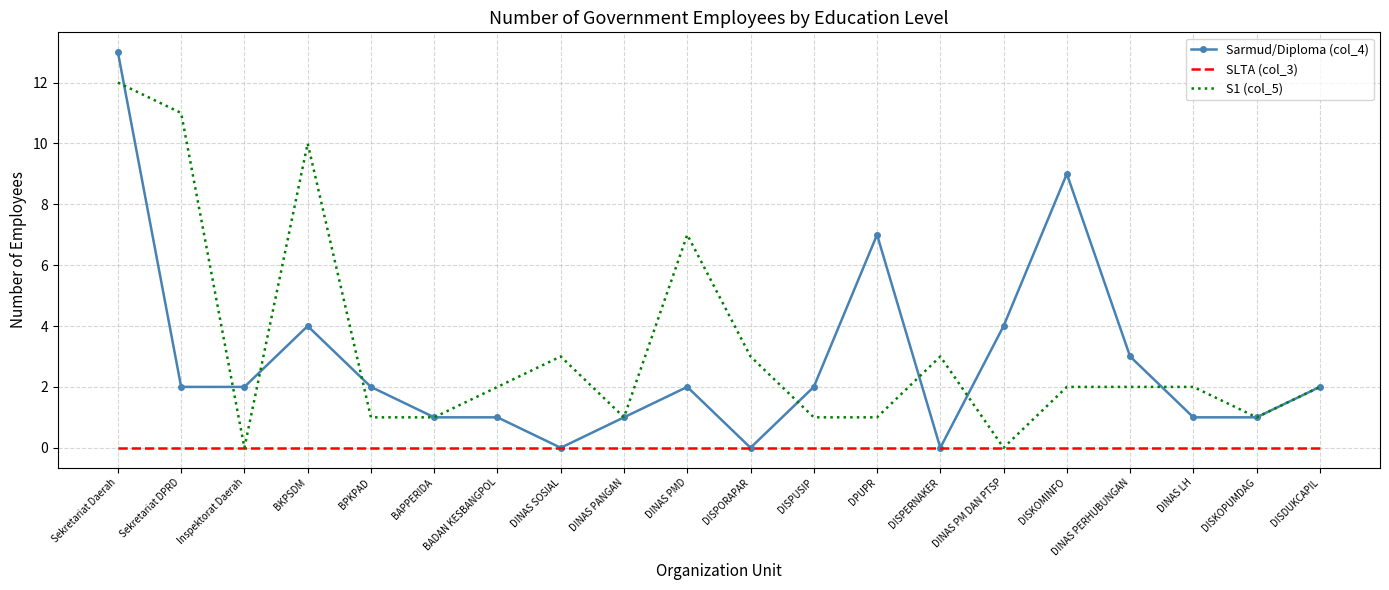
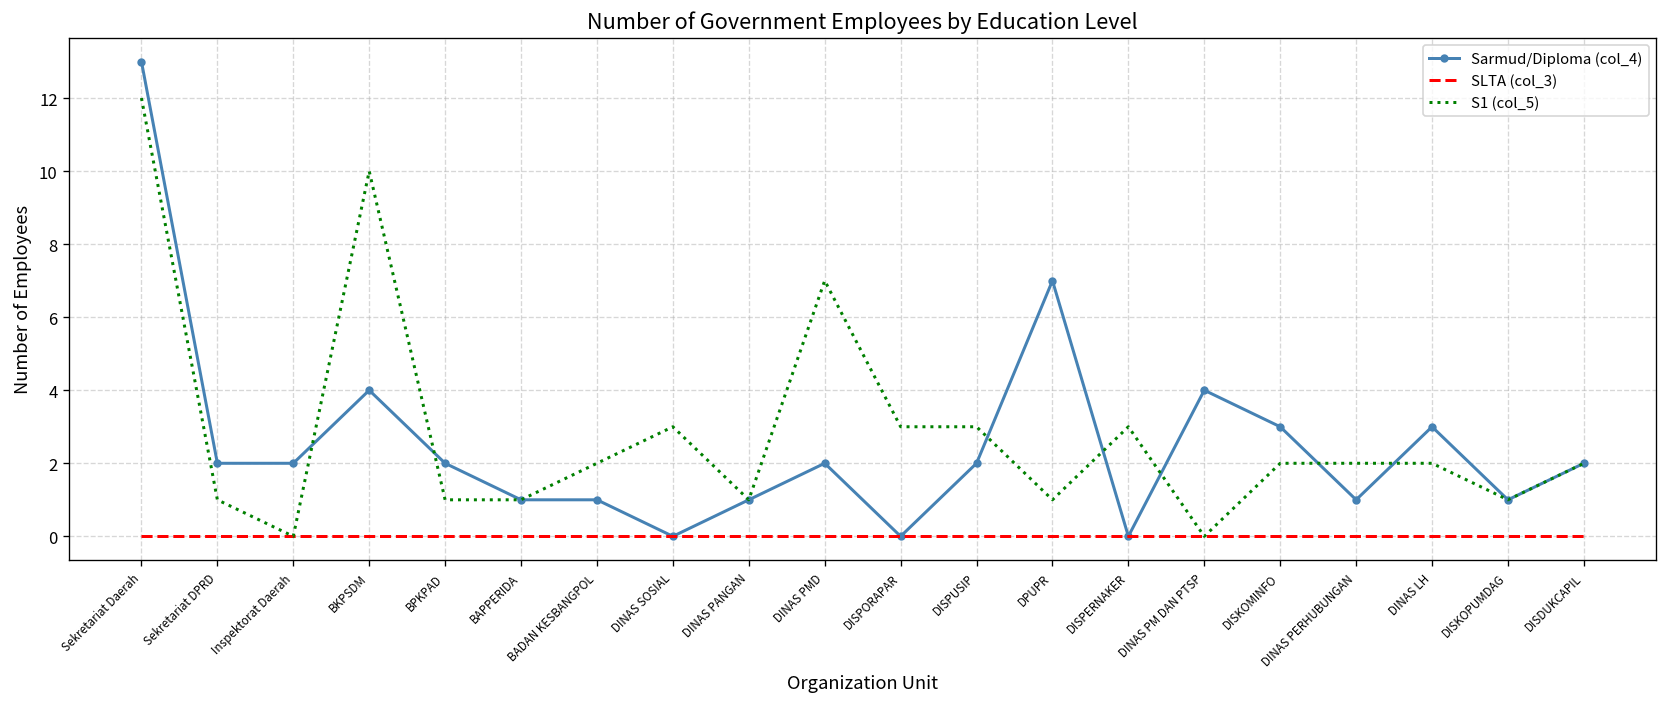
  {
    "Sarmud/Diploma (col_4)": {
      "Sekretariat Daerah": 13,
      "Sekretariat DPRD": 2,
      "Inspektorat Daerah": 2,
      "BKPSDM": 4,
      "BPKPAD": 2,
      "BADAN KESBANGPOL": 1,
      "DINAS PMD": 2,
      "DISPUSIP": 2,
      "DPUPR": 7,
      "DINAS PM DAN PTSP": 4,
-     "DISKOMINFO": 9,
-     "DINAS PERHUBUNGAN": 3,
-     "DINAS LH": 1
+     "DISKOMINFO": 3,
+     "DINAS PERHUBUNGAN": 1,
+     "DINAS LH": 3
    },
    "SLTA (col_3)": {
      "Sekretariat Daerah": 0,
      "Sekretariat DPRD": 0,
      "BKPSDM": 0,
      "BPKPAD": 0,
      "BAPPERIDA": 0,
      "BADAN KESBANGPOL": 0,
      "DINAS PANGAN": 0,
      "DINAS PMD": 0,
      "DISPUSIP": 0,
      "DPUPR": 0,
      "DISKOMINFO": 0,
      "DINAS PERHUBUNGAN": 0,
      "DINAS LH": 0,
      "DISKOPUMDAG": 0,
      "DISDUKCAPIL": 0
    },
    "S1 (col_5)": {
      "Sekretariat Daerah": 12,
-     "Sekretariat DPRD": 11,
+     "Sekretariat DPRD": 1,
      "BKPSDM": 10,
      "BPKPAD": 1,
      "BADAN KESBANGPOL": 2,
      "DINAS SOSIAL": 3,
      "DINAS PMD": 7,
      "DISPORAPAR": 3,
-     "DISPUSIP": 1,
+     "DISPUSIP": 3,
      "DPUPR": 1,
      "DISPERNAKER": 3,
      "DISKOMINFO": 2,
      "DINAS PERHUBUNGAN": 2,
      "DINAS LH": 2
    }
  }
